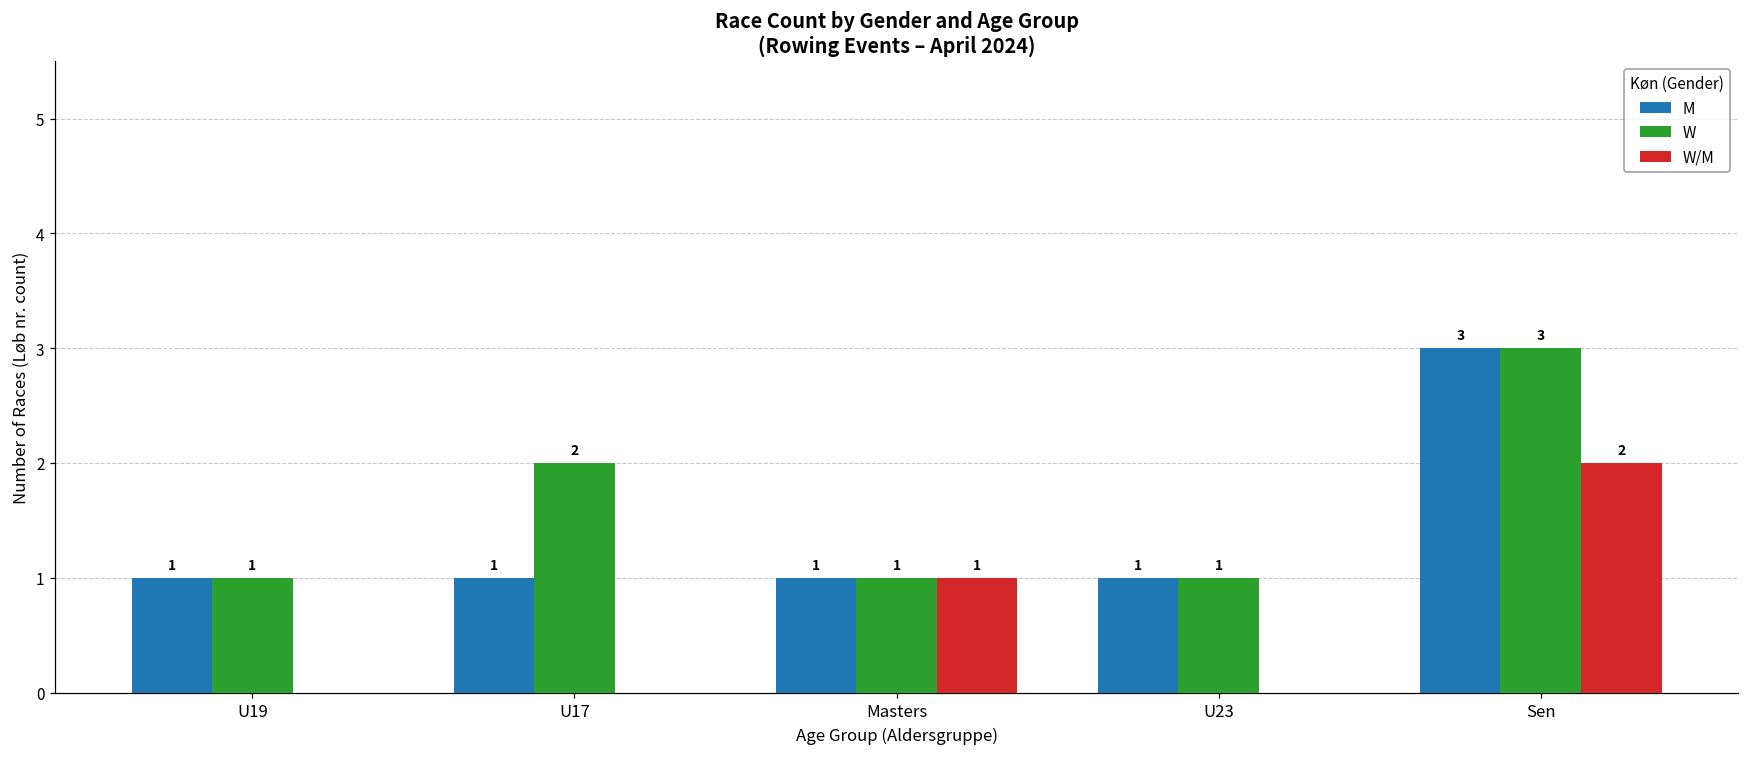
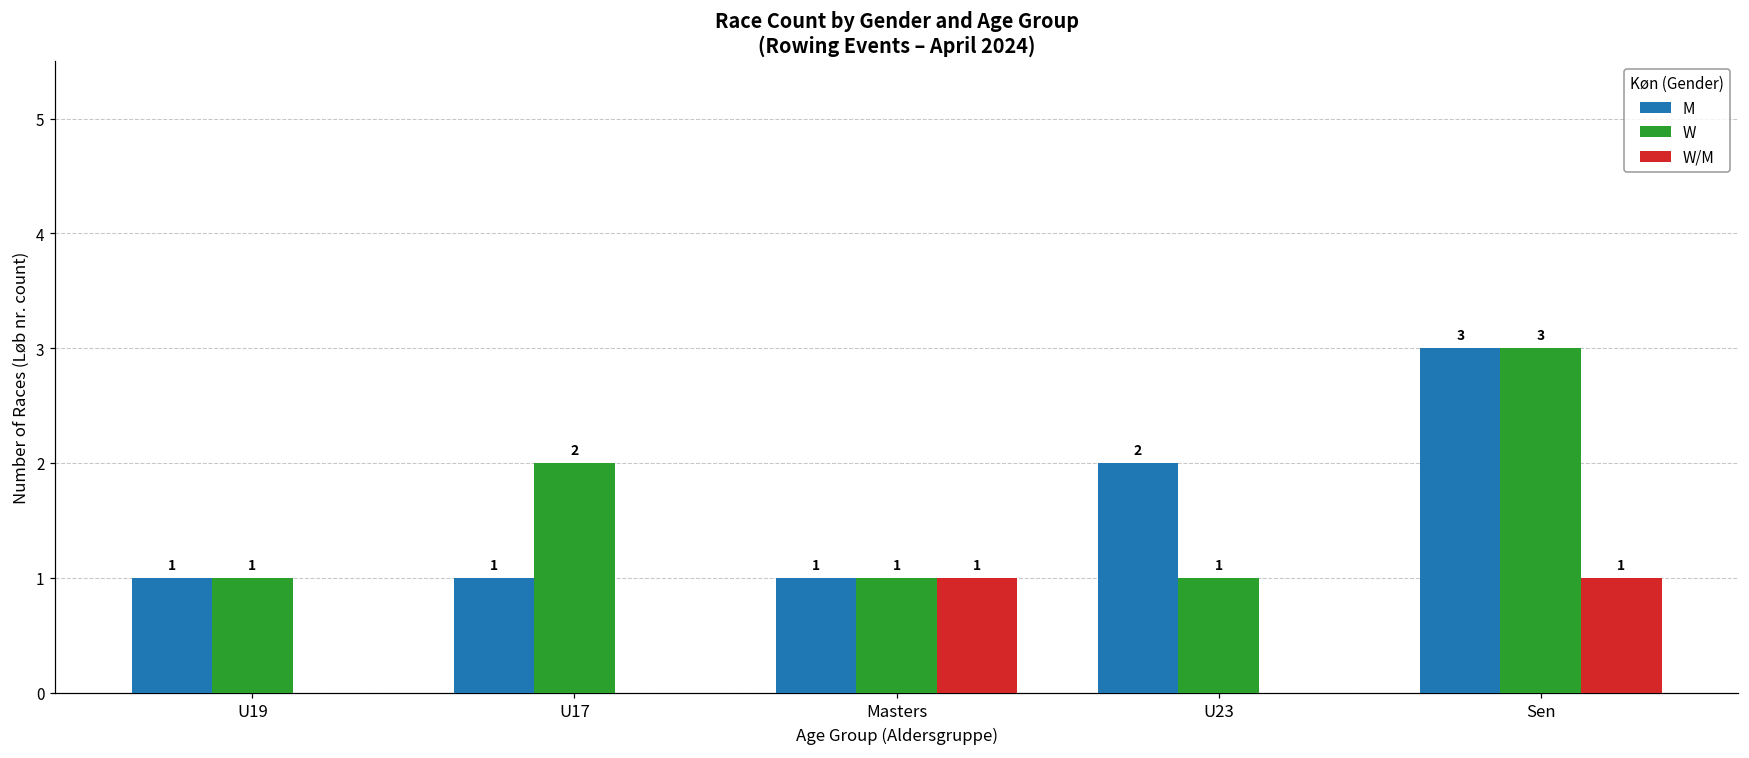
  {
    "M": {
      "U19": 1,
      "U17": 1,
      "Masters": 1,
-     "U23": 1,
+     "U23": 2,
      "Sen": 3
    },
    "W": {
      "U19": 1,
      "U17": 2,
      "Masters": 1,
      "U23": 1,
      "Sen": 3
    },
    "W/M": {
      "Masters": 1,
-     "Sen": 2
+     "Sen": 1
    }
  }
